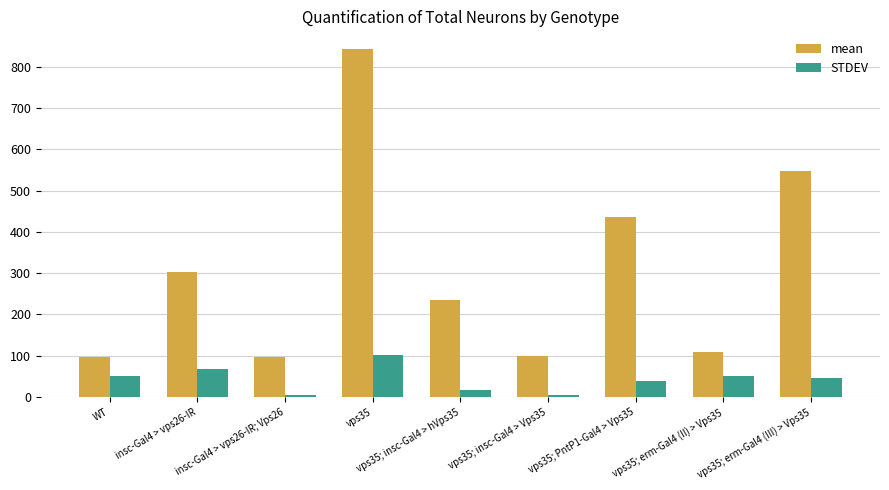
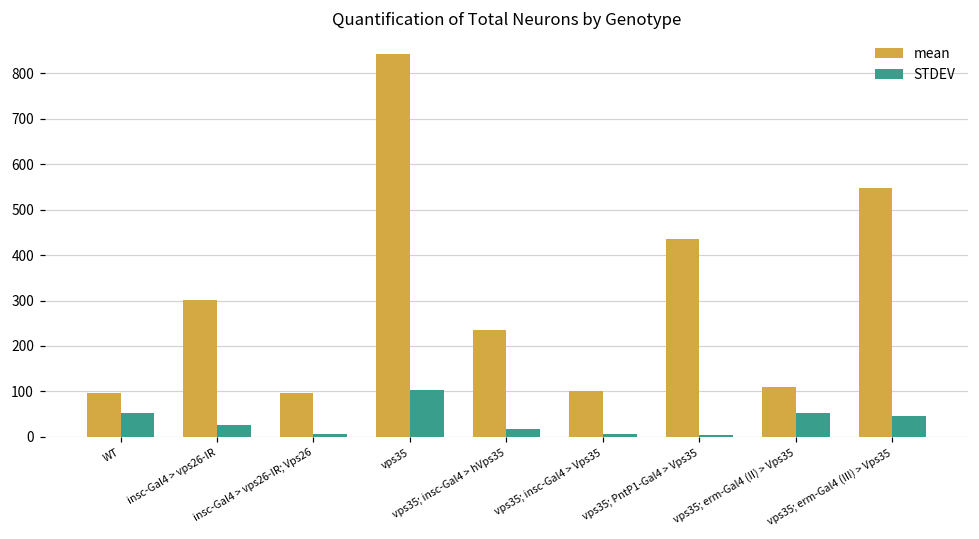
  {
    "mean": {
      "WT": 100,
      "insc-Gal4 > vps26-IR": 300,
      "insc-Gal4 > vps26-IR; Vps26": 100,
      "vps35": 840,
      "vps35; insc-Gal4 > hVps35": 240,
      "vps35; insc-Gal4 > Vps35": 100,
      "vps35; PntP1-Gal4 > Vps35": 440,
      "vps35; erm-Gal4 (II) > Vps35": 110,
      "vps35; erm-Gal4 (III) > Vps35": 550
    },
    "STDEV": {
      "WT": 50,
-     "insc-Gal4 > vps26-IR": 70,
+     "insc-Gal4 > vps26-IR": 30,
      "vps35": 100,
      "vps35; insc-Gal4 > hVps35": 20,
-     "vps35; PntP1-Gal4 > Vps35": 40,
+     "vps35; PntP1-Gal4 > Vps35": 0,
      "vps35; erm-Gal4 (II) > Vps35": 50,
      "vps35; erm-Gal4 (III) > Vps35": 50
    }
  }
